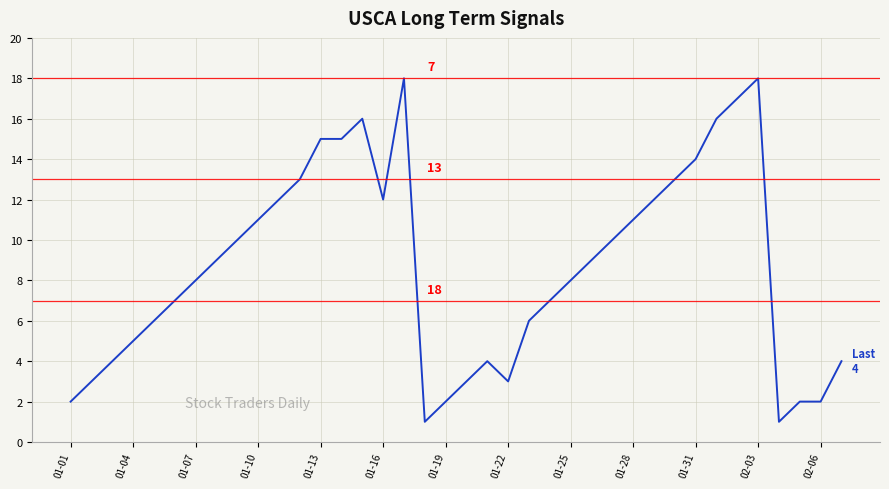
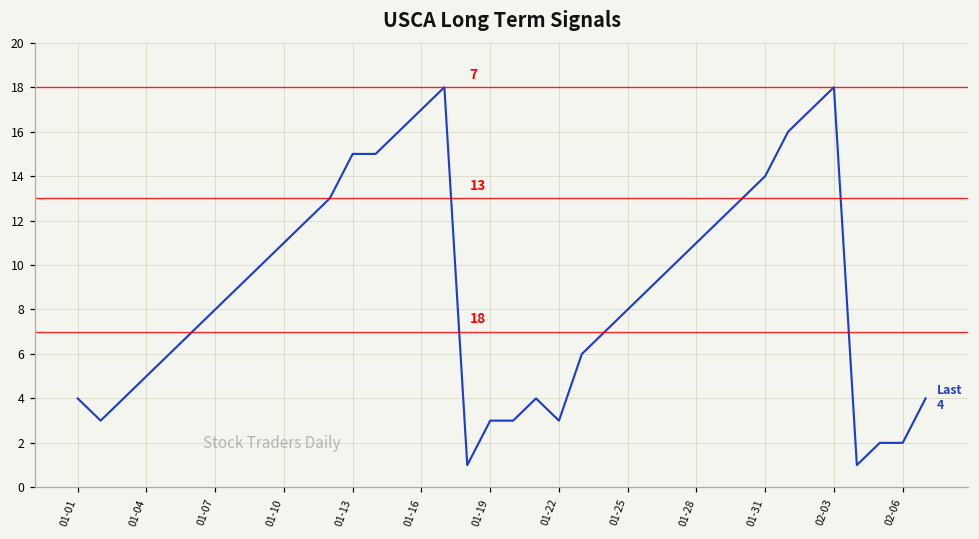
  {
-   "01-01": 2,
+   "01-01": 4,
    "01-04": 5,
    "01-07": 8,
    "01-10": 11,
    "01-13": 15,
-   "01-16": 12,
-   "01-19": 2,
+   "01-16": 17,
+   "01-19": 3,
    "01-22": 3,
    "01-25": 8,
    "01-28": 11,
    "01-31": 14,
    "02-03": 18,
    "02-06": 2
  }
